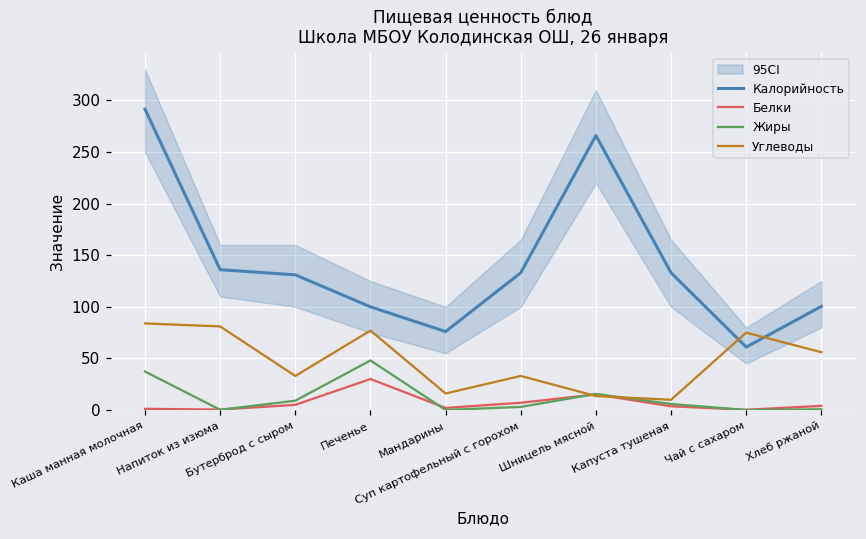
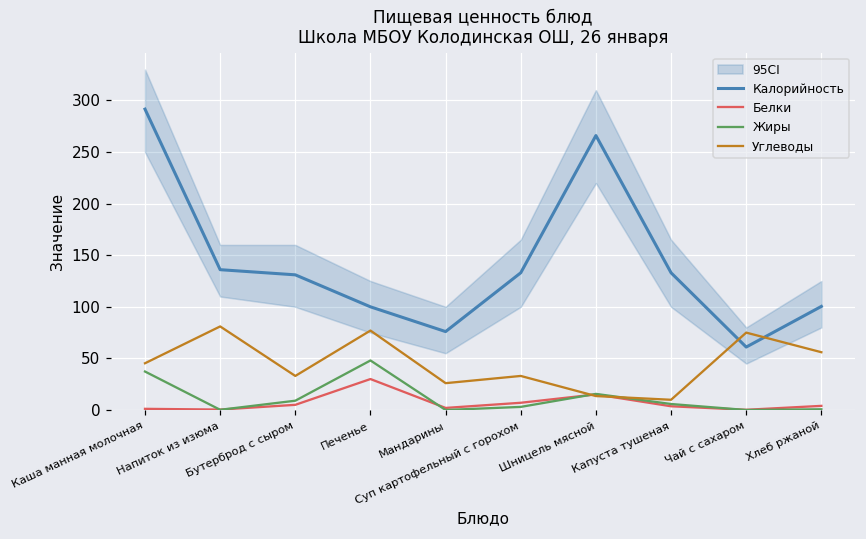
  {
    "Белки": {
      "Каша манная молочная": 0,
      "Бутерброд с сыром": 10,
      "Печенье": 30,
      "Суп картофельный с горохом": 10,
      "Хлеб ржаной": 0
    },
    "Жиры": {
      "Каша манная молочная": 40,
      "Бутерброд с сыром": 10,
      "Печенье": 50,
      "Суп картофельный с горохом": 0,
      "Хлеб ржаной": 0
    },
    "Углеводы": {
-     "Каша манная молочная": 80,
+     "Каша манная молочная": 50,
      "Напиток из изюма": 80,
      "Бутерброд с сыром": 30,
      "Печенье": 80,
-     "Мандарины": 20,
+     "Мандарины": 30,
      "Суп картофельный с горохом": 30,
      "Капуста тушеная": 10,
      "Чай с сахаром": 80,
      "Хлеб ржаной": 60
    }
  }
